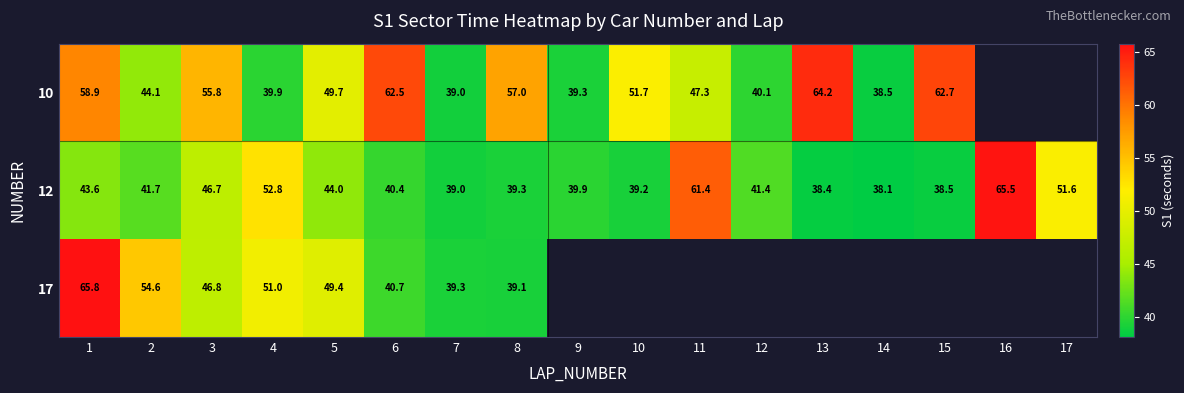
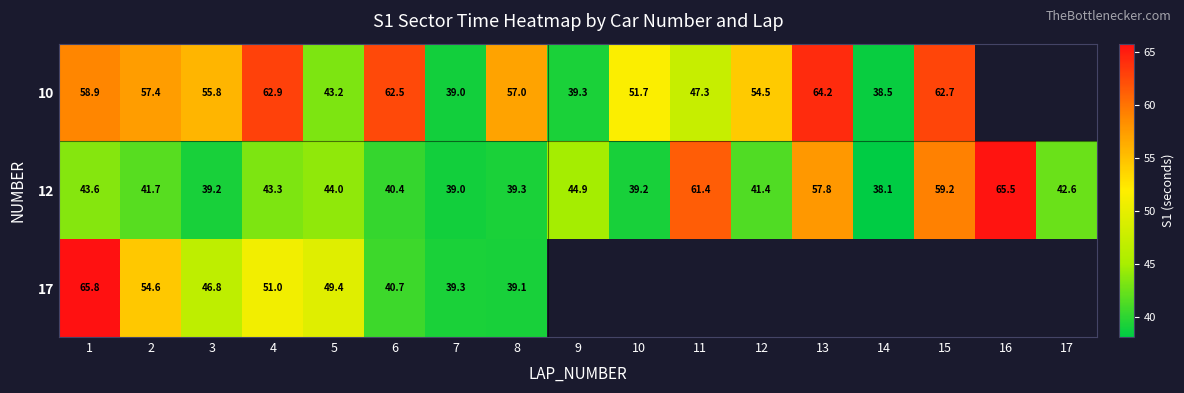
  {
    "10": {
      "1": 58.9,
-     "2": 44.1,
+     "2": 57.4,
      "3": 55.8,
-     "4": 39.9,
-     "5": 49.7,
+     "4": 62.9,
+     "5": 43.2,
      "6": 62.5,
      "7": 39.0,
      "8": 57.0,
      "9": 39.3,
      "10": 51.7,
      "11": 47.3,
-     "12": 40.1,
+     "12": 54.5,
      "13": 64.2,
      "14": 38.5,
      "15": 62.7
    },
    "12": {
      "1": 43.6,
      "2": 41.7,
-     "3": 46.7,
-     "4": 52.8,
+     "3": 39.2,
+     "4": 43.3,
      "5": 44.0,
      "6": 40.4,
      "7": 39.0,
      "8": 39.3,
-     "9": 39.9,
+     "9": 44.9,
      "10": 39.2,
      "11": 61.4,
      "12": 41.4,
-     "13": 38.4,
+     "13": 57.8,
      "14": 38.1,
-     "15": 38.5,
+     "15": 59.2,
      "16": 65.5,
-     "17": 51.6
+     "17": 42.6
    },
    "17": {
      "1": 65.8,
      "2": 54.6,
      "3": 46.8,
      "4": 51.0,
      "5": 49.4,
      "6": 40.7,
      "7": 39.3,
      "8": 39.1
    }
  }
